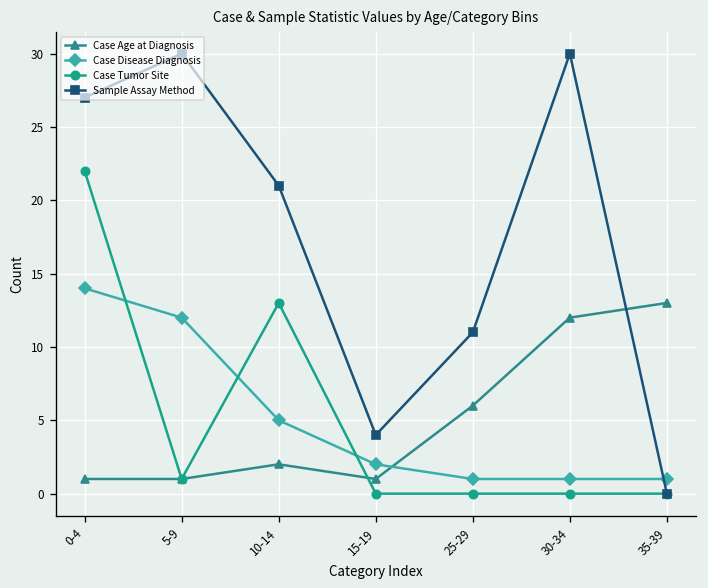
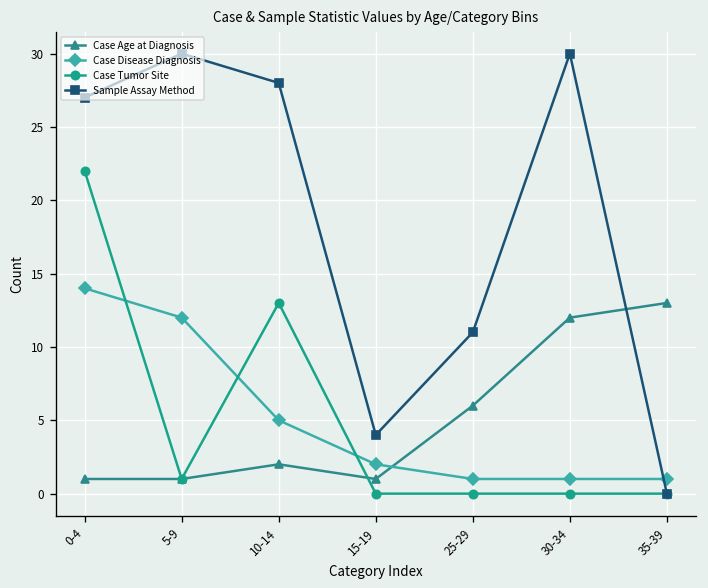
  {
    "Sample Assay Method": {
-     "10-14": 21,
+     "10-14": 28,
      "15-19": 4,
      "25-29": 11,
      "30-34": 30
    }
  }
